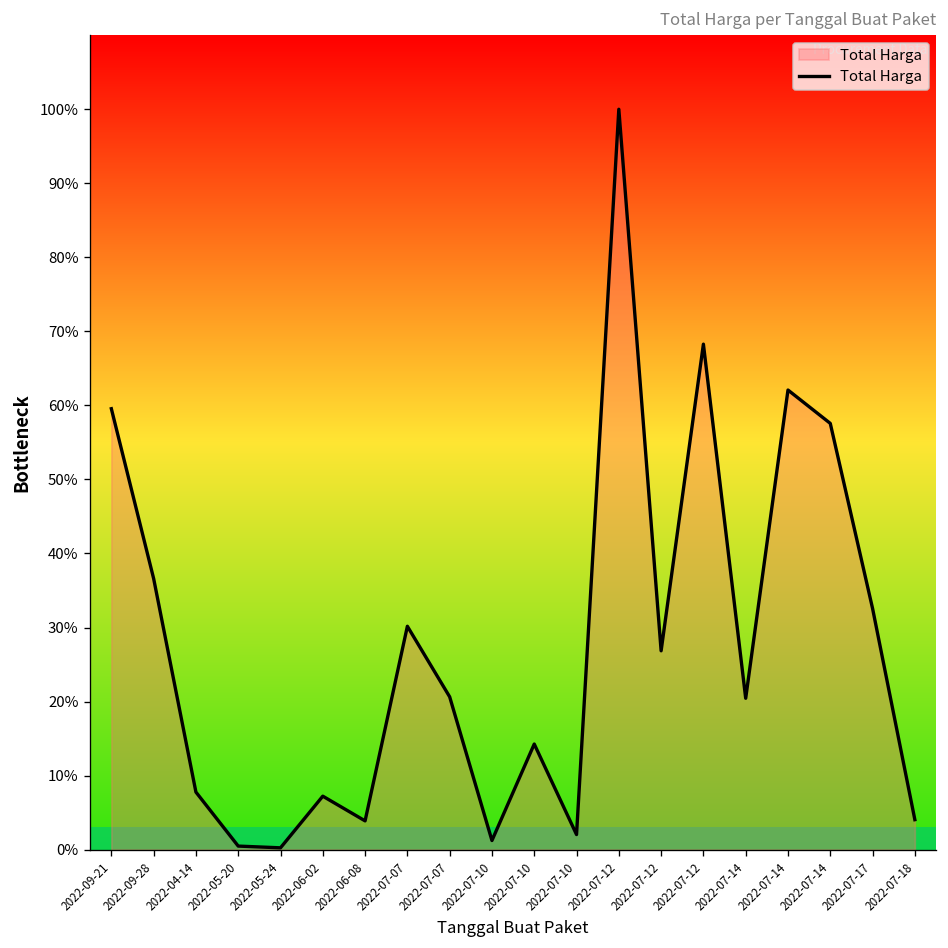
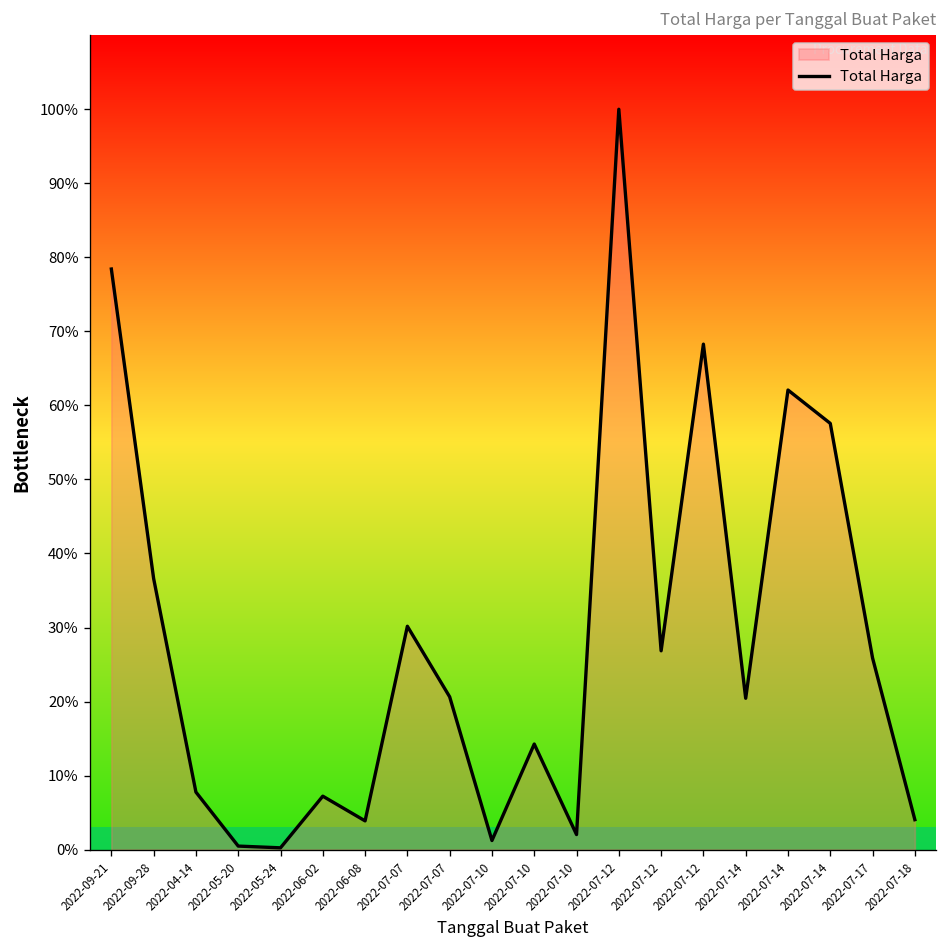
  {
-   "2022-09-21": "60%",
+   "2022-09-21": "78%",
    "2022-09-28": "37%",
    "2022-04-14": "8%",
    "2022-06-02": "7%",
    "2022-06-08": "4%",
-   "2022-07-17": "33%",
+   "2022-07-17": "26%",
    "2022-07-18": "4%"
  }
